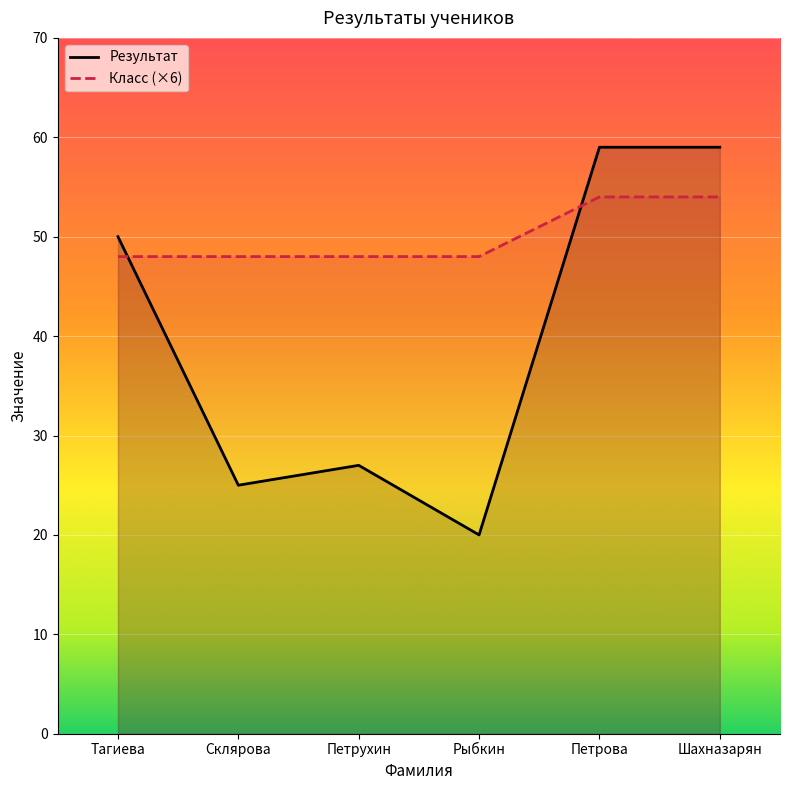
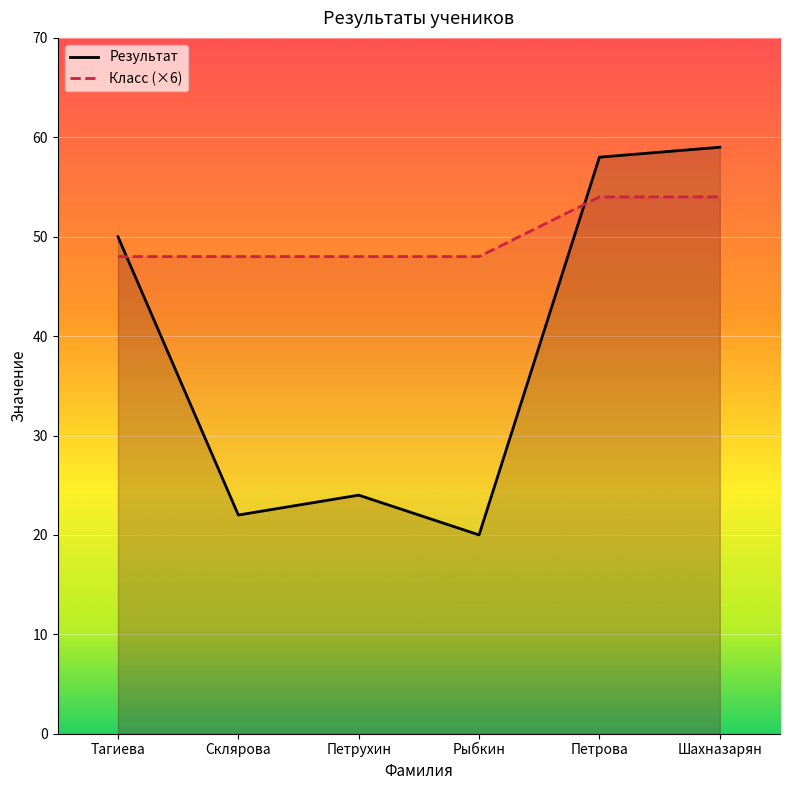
  {
    "Результат": {
      "Тагиева": 50,
-     "Склярова": 25,
-     "Петрухин": 27,
+     "Склярова": 22,
+     "Петрухин": 24,
      "Рыбкин": 20,
-     "Петрова": 59,
+     "Петрова": 58,
      "Шахназарян": 59
    },
    "Класс (×6)": {
      "Тагиева": 48,
      "Склярова": 48,
      "Петрухин": 48,
      "Рыбкин": 48,
      "Петрова": 54,
      "Шахназарян": 54
    }
  }
